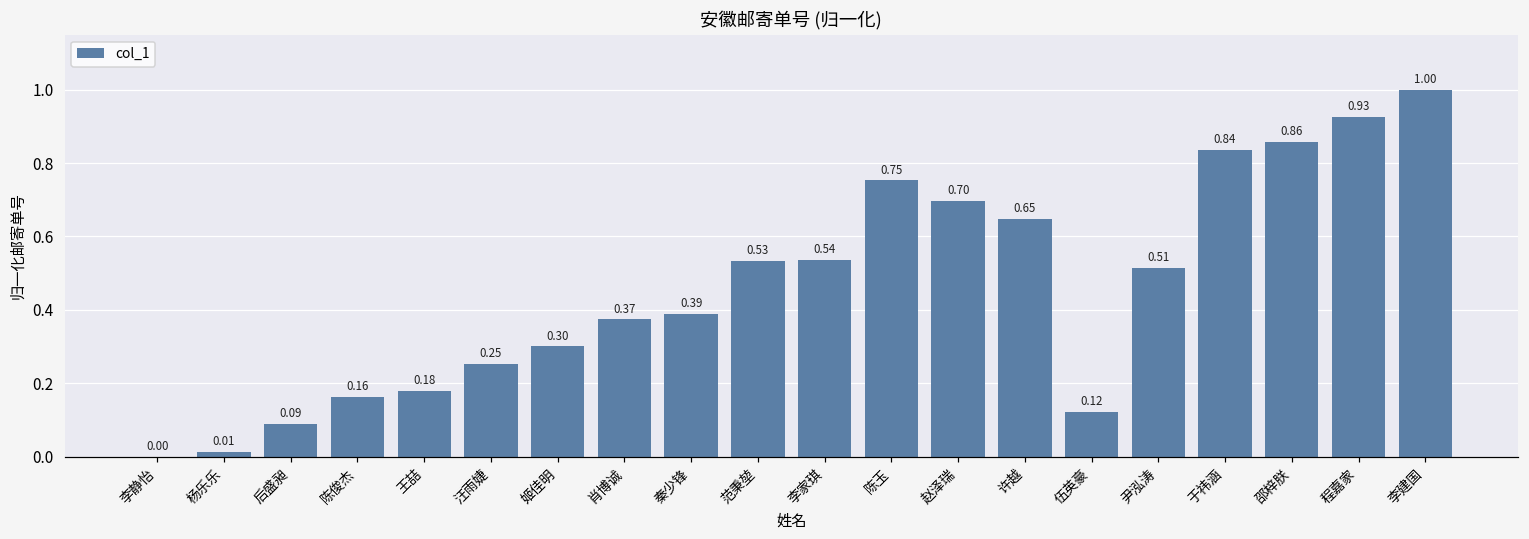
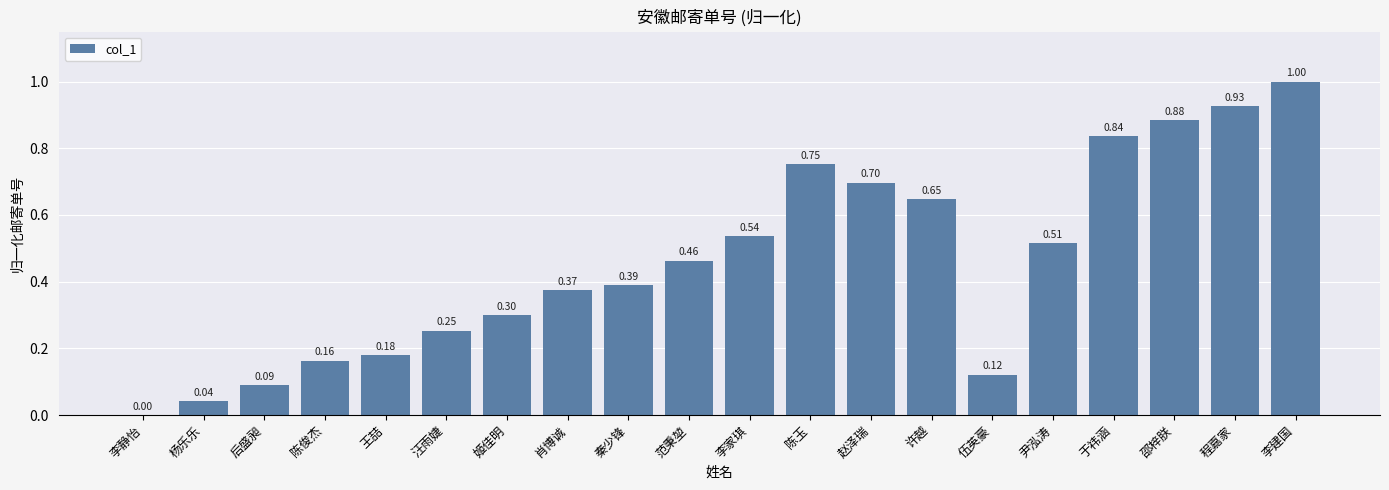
  {
    "李静怡": 0.00,
-   "杨乐乐": 0.01,
+   "杨乐乐": 0.04,
    "后盛昶": 0.09,
    "陈俊杰": 0.16,
    "王喆": 0.18,
    "汪雨婕": 0.25,
    "姬佳明": 0.30,
    "肖博诚": 0.37,
    "秦少锋": 0.39,
-   "范秉堃": 0.53,
+   "范秉堃": 0.46,
    "李家琪": 0.54,
    "陈玉": 0.75,
    "赵泽瑞": 0.70,
    "许越": 0.65,
    "伍英豪": 0.12,
    "尹泓涛": 0.51,
    "于祎涵": 0.84,
-   "邵梓朕": 0.86,
+   "邵梓朕": 0.88,
    "程嘉家": 0.93,
    "李建国": 1.00
  }
